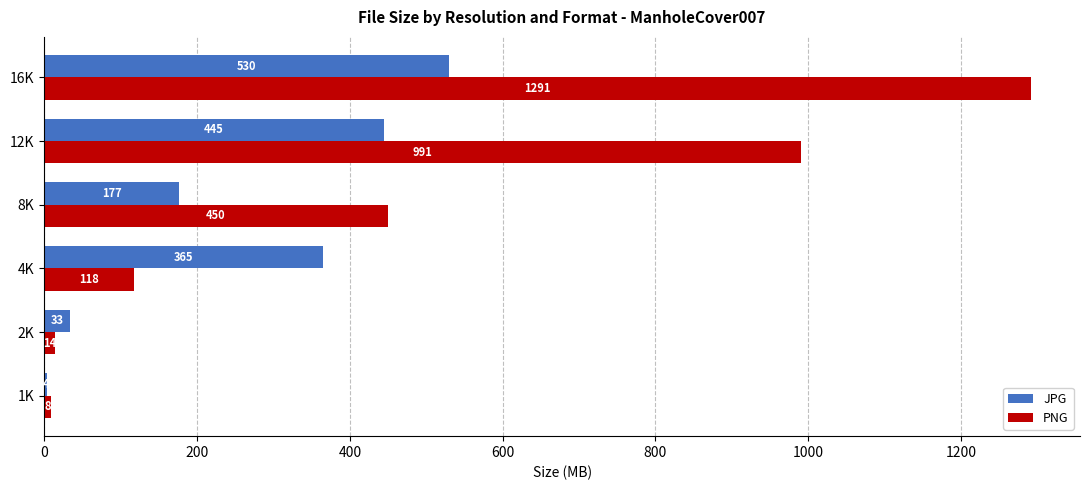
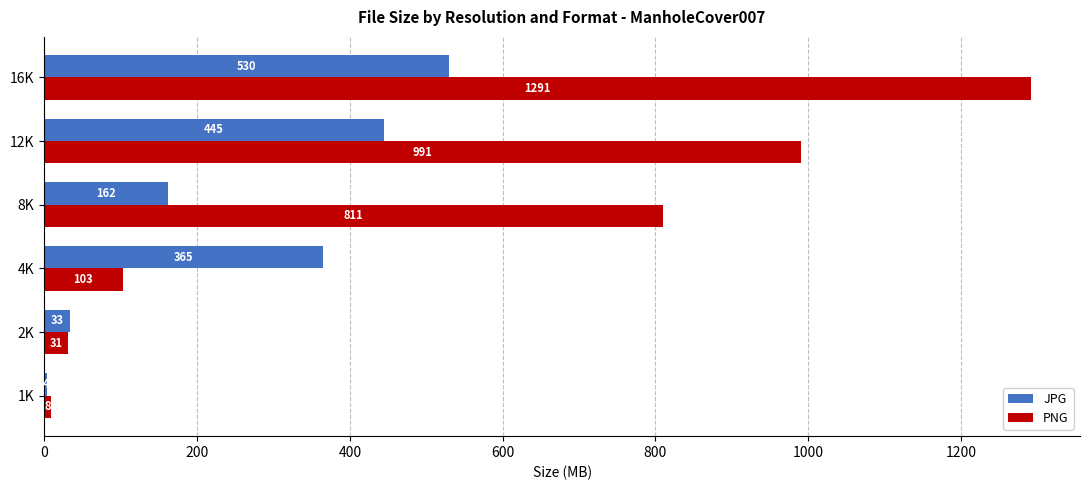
  {
    "JPG": {
      "16K": 530,
      "12K": 445,
-     "8K": 177,
+     "8K": 162,
      "4K": 365,
      "2K": 33
    },
    "PNG": {
      "16K": 1291,
      "12K": 991,
-     "8K": 450,
-     "4K": 118,
-     "2K": 14,
+     "8K": 811,
+     "4K": 103,
+     "2K": 31,
      "1K": 8
    }
  }
